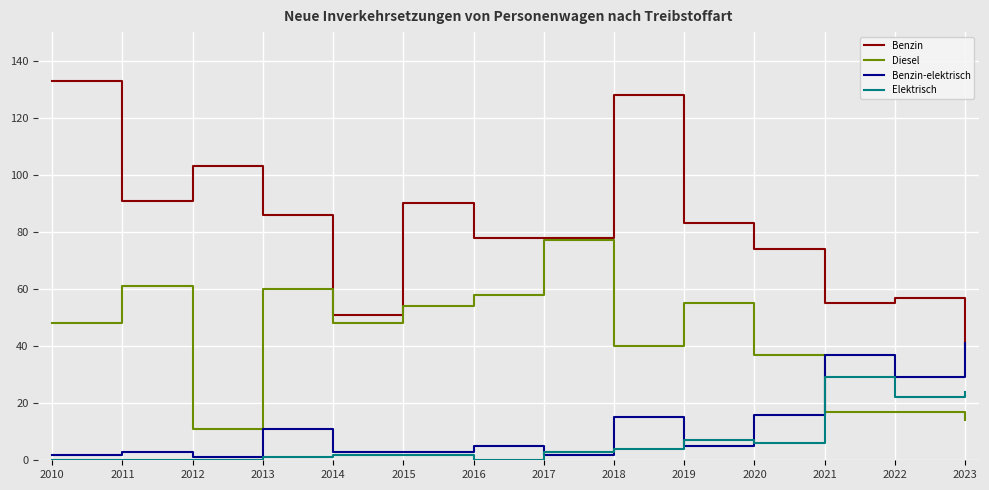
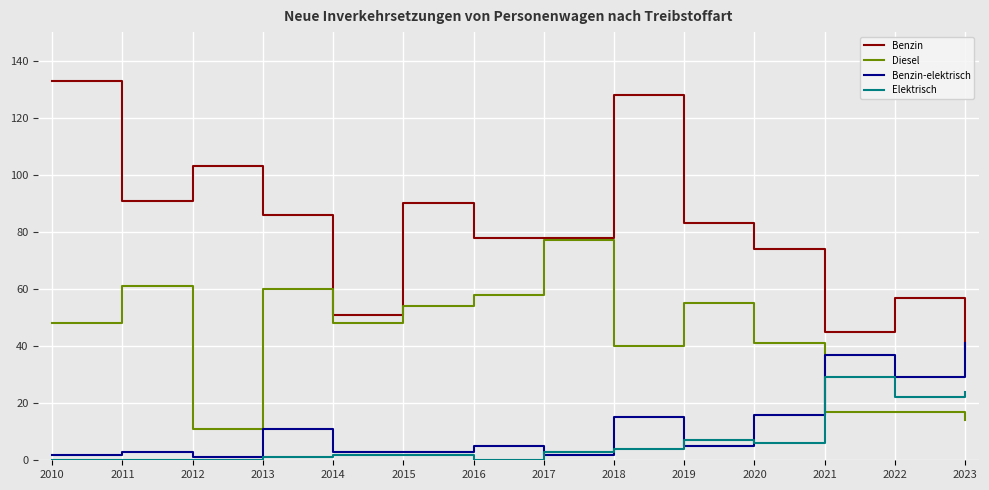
  {
    "Benzin": {
      "2010": 133,
      "2011": 91,
      "2012": 103,
      "2013": 86,
      "2014": 51,
      "2015": 90,
      "2016": 78,
      "2017": 78,
      "2018": 128,
      "2019": 83,
      "2020": 74,
-     "2021": 55,
+     "2021": 45,
      "2022": 57,
      "2023": 39
    },
    "Diesel": {
      "2010": 48,
      "2011": 61,
      "2012": 11,
      "2013": 60,
      "2014": 48,
      "2015": 54,
      "2016": 58,
      "2017": 77,
      "2018": 40,
      "2019": 55,
-     "2020": 37,
+     "2020": 41,
      "2021": 17,
      "2022": 17,
      "2023": 14
    },
    "Benzin-elektrisch": {
      "2010": 2,
      "2011": 3,
      "2012": 1,
      "2013": 11,
      "2014": 3,
      "2015": 3,
      "2016": 5,
      "2017": 2,
      "2018": 15,
      "2019": 5,
      "2020": 16,
      "2021": 37,
      "2022": 29,
      "2023": 41
    },
    "Elektrisch": {
      "2010": 0,
      "2011": 0,
      "2012": 0,
      "2013": 1,
      "2014": 2,
      "2015": 2,
      "2016": 0,
      "2017": 3,
      "2018": 4,
      "2019": 7,
      "2020": 6,
      "2021": 29,
      "2022": 22,
      "2023": 24
    }
  }
